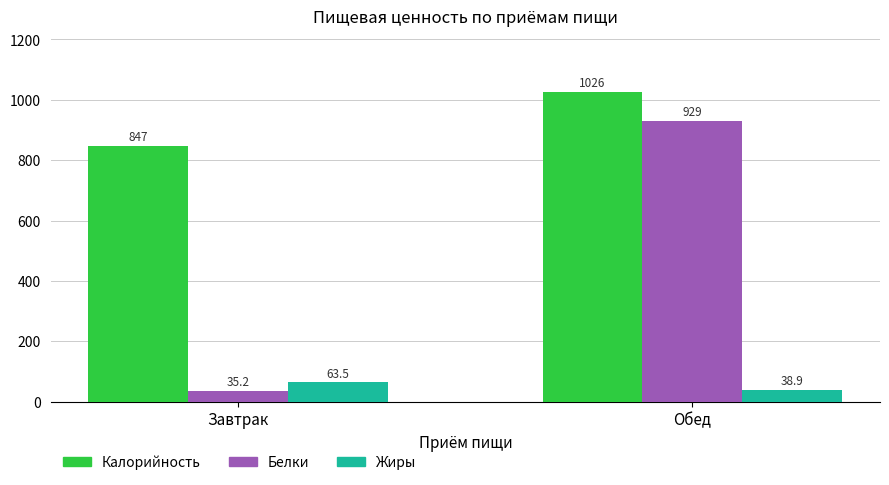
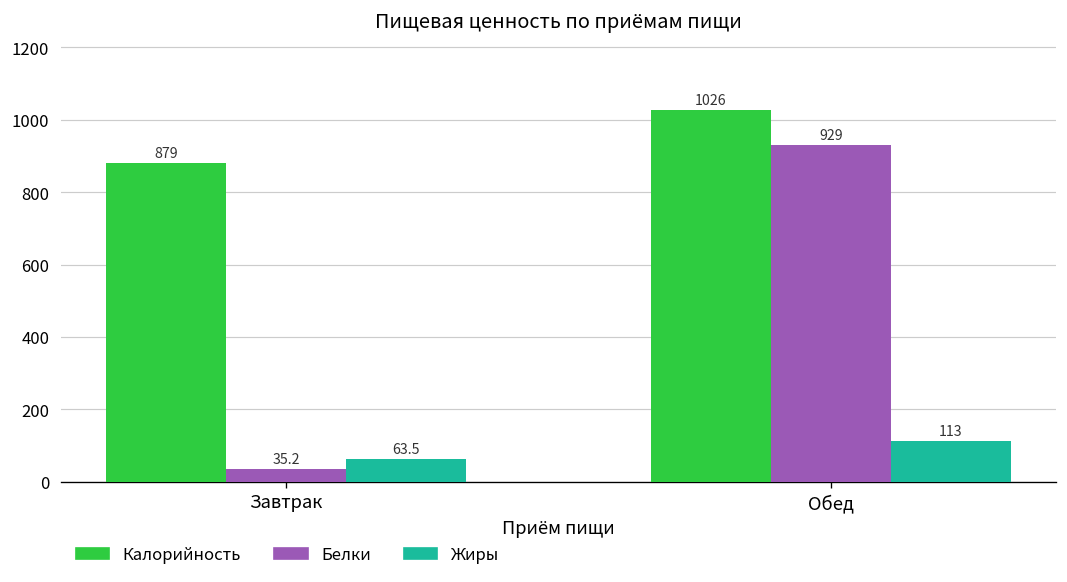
  {
    "Калорийность": {
-     "Завтрак": 847,
+     "Завтрак": 879,
      "Обед": 1026
    },
    "Белки": {
      "Завтрак": 35.2
    },
    "Жиры": {
      "Завтрак": 63.5,
-     "Обед": 38.9
+     "Обед": 113
    }
  }
